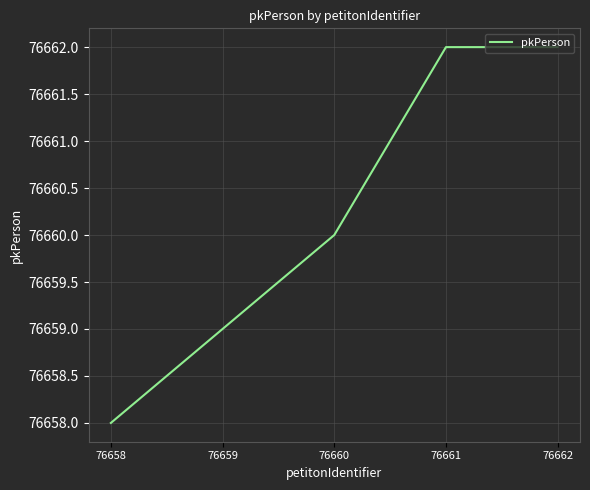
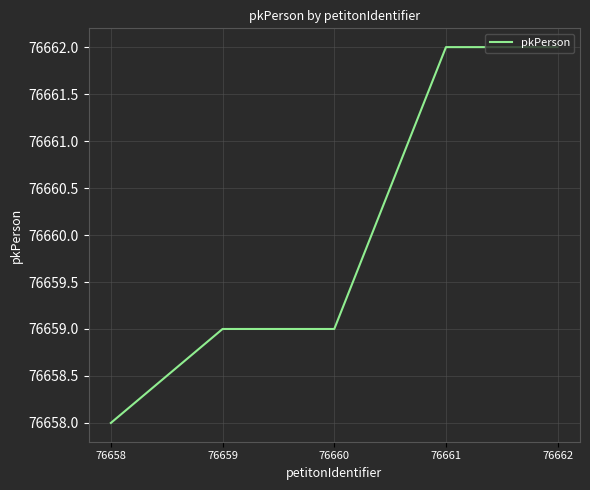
  {
    "76658": 76658,
    "76659": 76659,
-   "76660": 76660,
+   "76660": 76659,
    "76661": 76662
  }
